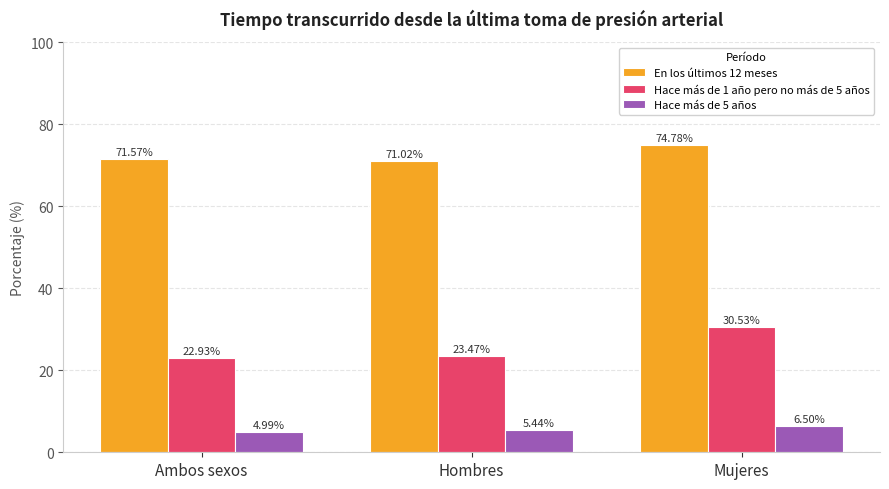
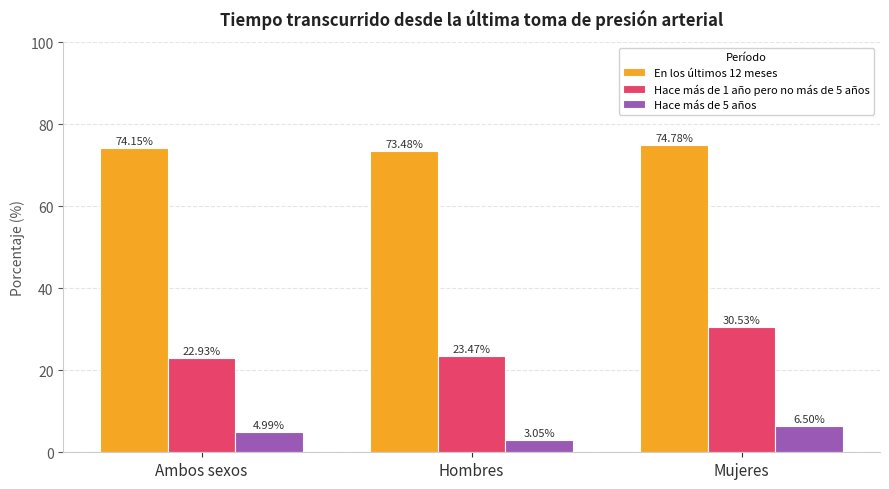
  {
    "En los últimos 12 meses": {
-     "Ambos sexos": "71.57%",
-     "Hombres": "71.02%",
+     "Ambos sexos": "74.15%",
+     "Hombres": "73.48%",
      "Mujeres": "74.78%"
    },
    "Hace más de 1 año pero no más de 5 años": {
      "Ambos sexos": "22.93%",
      "Hombres": "23.47%",
      "Mujeres": "30.53%"
    },
    "Hace más de 5 años": {
      "Ambos sexos": "4.99%",
-     "Hombres": "5.44%",
+     "Hombres": "3.05%",
      "Mujeres": "6.50%"
    }
  }
